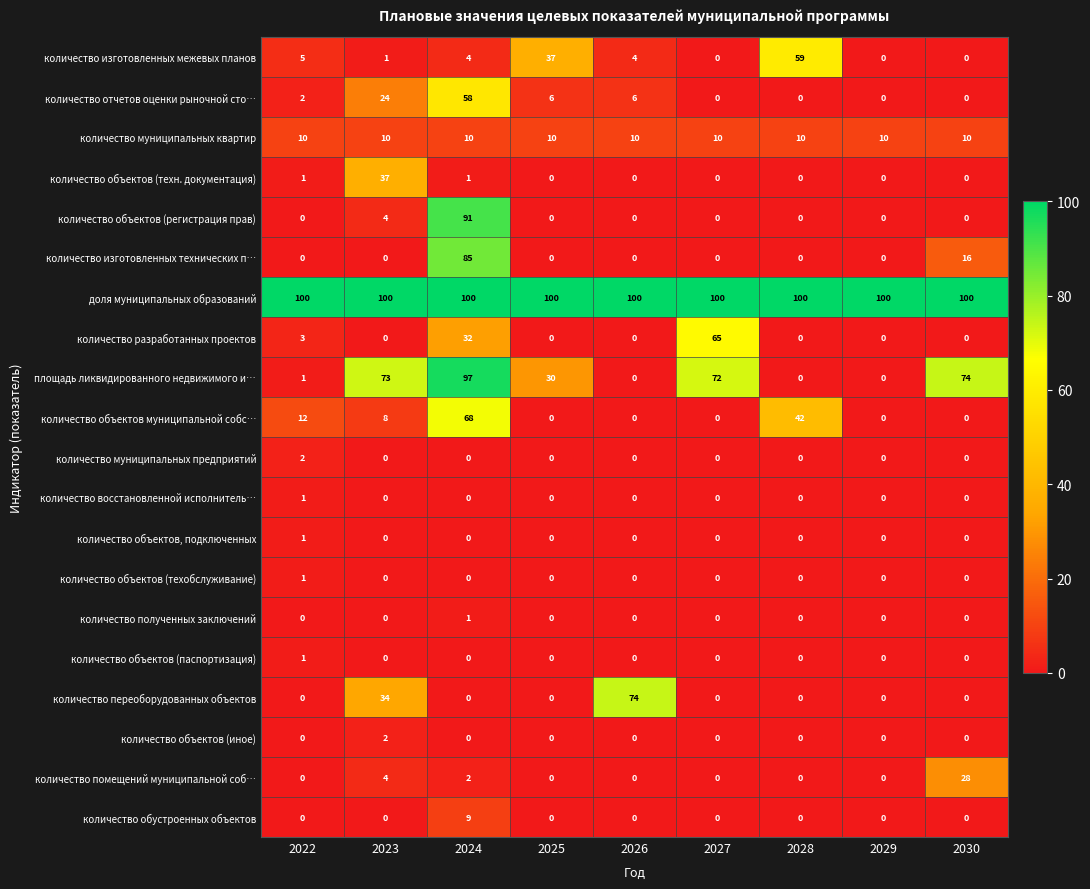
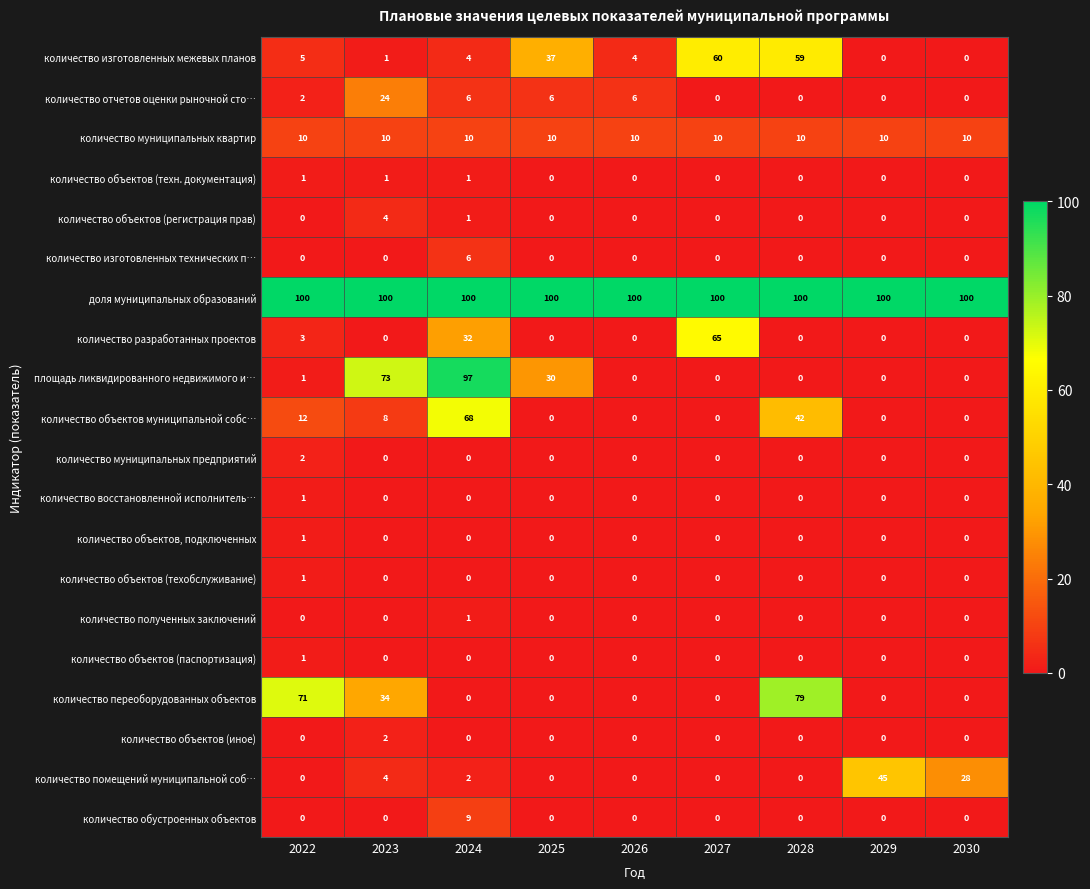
  {
    "количество изготовленных межевых планов": {
      "2022": 5,
      "2023": 1,
      "2024": 4,
      "2025": 37,
      "2026": 4,
-     "2027": 0,
+     "2027": 60,
      "2028": 59,
      "2029": 0,
      "2030": 0
    },
    "количество отчетов оценки рыночной сто…": {
      "2022": 2,
      "2023": 24,
-     "2024": 58,
+     "2024": 6,
      "2025": 6,
      "2026": 6,
      "2027": 0,
      "2028": 0,
      "2029": 0,
      "2030": 0
    },
    "количество муниципальных квартир": {
      "2022": 10,
      "2023": 10,
      "2024": 10,
      "2025": 10,
      "2026": 10,
      "2027": 10,
      "2028": 10,
      "2029": 10,
      "2030": 10
    },
    "количество объектов (техн. документация)": {
      "2022": 1,
-     "2023": 37,
+     "2023": 1,
      "2024": 1,
      "2025": 0,
      "2026": 0,
      "2027": 0,
      "2028": 0,
      "2029": 0,
      "2030": 0
    },
    "количество объектов (регистрация прав)": {
      "2022": 0,
      "2023": 4,
-     "2024": 91,
+     "2024": 1,
      "2025": 0,
      "2026": 0,
      "2027": 0,
      "2028": 0,
      "2029": 0,
      "2030": 0
    },
    "количество изготовленных технических п…": {
      "2022": 0,
      "2023": 0,
-     "2024": 85,
+     "2024": 6,
      "2025": 0,
      "2026": 0,
      "2027": 0,
      "2028": 0,
      "2029": 0,
-     "2030": 16
+     "2030": 0
    },
    "доля муниципальных образований": {
      "2022": 100,
      "2023": 100,
      "2024": 100,
      "2025": 100,
      "2026": 100,
      "2027": 100,
      "2028": 100,
      "2029": 100,
      "2030": 100
    },
    "количество разработанных проектов": {
      "2022": 3,
      "2023": 0,
      "2024": 32,
      "2025": 0,
      "2026": 0,
      "2027": 65,
      "2028": 0,
      "2029": 0,
      "2030": 0
    },
    "площадь ликвидированного недвижимого и…": {
      "2022": 1,
      "2023": 73,
      "2024": 97,
      "2025": 30,
      "2026": 0,
-     "2027": 72,
+     "2027": 0,
      "2028": 0,
      "2029": 0,
-     "2030": 74
+     "2030": 0
    },
    "количество объектов муниципальной собс…": {
      "2022": 12,
      "2023": 8,
      "2024": 68,
      "2025": 0,
      "2026": 0,
      "2027": 0,
      "2028": 42,
      "2029": 0,
      "2030": 0
    },
    "количество муниципальных предприятий": {
      "2022": 2,
      "2023": 0,
      "2024": 0,
      "2025": 0,
      "2026": 0,
      "2027": 0,
      "2028": 0,
      "2029": 0,
      "2030": 0
    },
    "количество восстановленной исполнитель…": {
      "2022": 1,
      "2023": 0,
      "2024": 0,
      "2025": 0,
      "2026": 0,
      "2027": 0,
      "2028": 0,
      "2029": 0,
      "2030": 0
    },
    "количество объектов, подключенных": {
      "2022": 1,
      "2023": 0,
      "2024": 0,
      "2025": 0,
      "2026": 0,
      "2027": 0,
      "2028": 0,
      "2029": 0,
      "2030": 0
    },
    "количество объектов (техобслуживание)": {
      "2022": 1,
      "2023": 0,
      "2024": 0,
      "2025": 0,
      "2026": 0,
      "2027": 0,
      "2028": 0,
      "2029": 0,
      "2030": 0
    },
    "количество полученных заключений": {
      "2022": 0,
      "2023": 0,
      "2024": 1,
      "2025": 0,
      "2026": 0,
      "2027": 0,
      "2028": 0,
      "2029": 0,
      "2030": 0
    },
    "количество объектов (паспортизация)": {
      "2022": 1,
      "2023": 0,
      "2024": 0,
      "2025": 0,
      "2026": 0,
      "2027": 0,
      "2028": 0,
      "2029": 0,
      "2030": 0
    },
    "количество переоборудованных объектов": {
-     "2022": 0,
+     "2022": 71,
      "2023": 34,
      "2024": 0,
      "2025": 0,
-     "2026": 74,
+     "2026": 0,
      "2027": 0,
-     "2028": 0,
+     "2028": 79,
      "2029": 0,
      "2030": 0
    },
    "количество объектов (иное)": {
      "2022": 0,
      "2023": 2,
      "2024": 0,
      "2025": 0,
      "2026": 0,
      "2027": 0,
      "2028": 0,
      "2029": 0,
      "2030": 0
    },
    "количество помещений муниципальной соб…": {
      "2022": 0,
      "2023": 4,
      "2024": 2,
      "2025": 0,
      "2026": 0,
      "2027": 0,
      "2028": 0,
-     "2029": 0,
+     "2029": 45,
      "2030": 28
    },
    "количество обустроенных объектов": {
      "2022": 0,
      "2023": 0,
      "2024": 9,
      "2025": 0,
      "2026": 0,
      "2027": 0,
      "2028": 0,
      "2029": 0,
      "2030": 0
    }
  }
